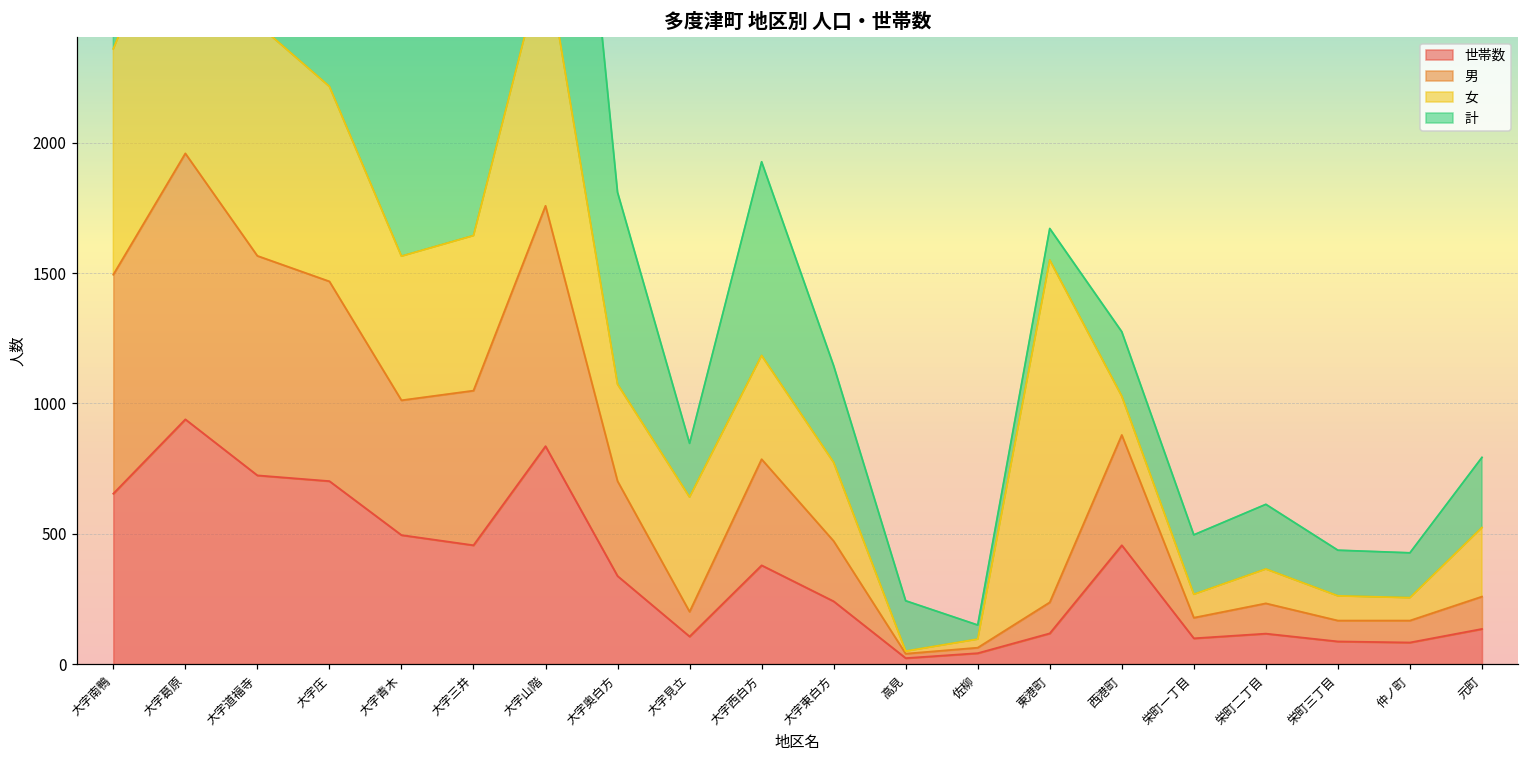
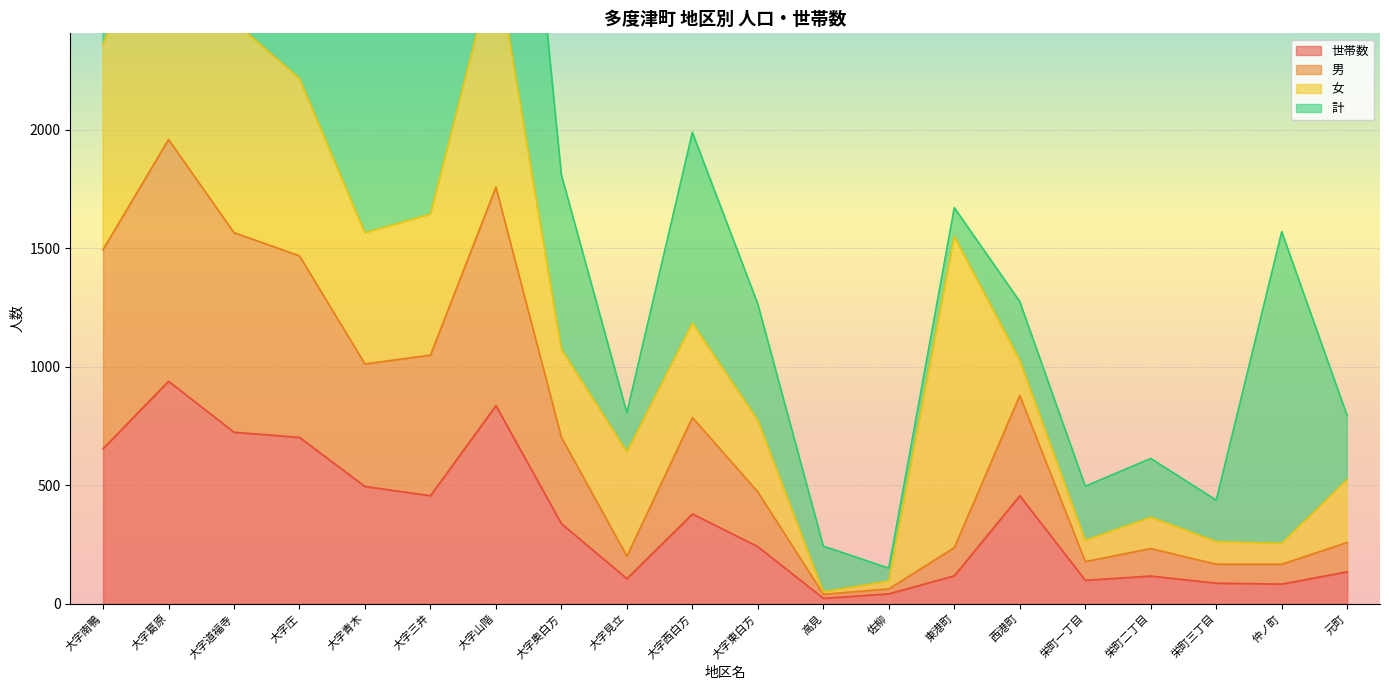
  {
    "女": {
      "大字南鴨": 870,
      "大字庄": 750,
      "大字青木": 550,
      "大字三井": 600,
      "大字奥白方": 370,
      "大字見立": 440,
      "大字西白方": 400,
      "大字東白方": 300,
      "佐柳": 30,
      "東港町": 1310,
      "西港町": 150,
      "栄町一丁目": 90,
      "栄町二丁目": 130,
      "栄町三丁目": 100,
      "仲ノ町": 90,
      "元町": 270
    },
    "計": {
      "大字奥白方": 740,
-     "大字見立": 210,
-     "大字西白方": 740,
-     "大字東白方": 370,
+     "大字見立": 170,
+     "大字西白方": 810,
+     "大字東白方": 490,
      "高見": 190,
      "佐柳": 50,
      "東港町": 120,
      "西港町": 250,
      "栄町一丁目": 230,
      "栄町二丁目": 250,
      "栄町三丁目": 180,
-     "仲ノ町": 170,
+     "仲ノ町": 1320,
      "元町": 270
    }
  }
